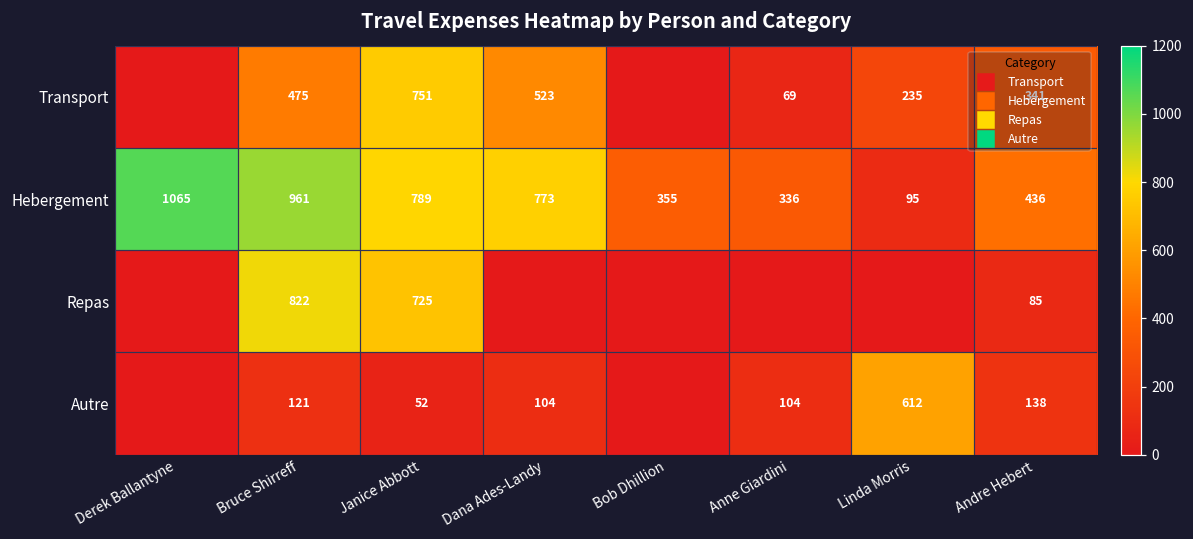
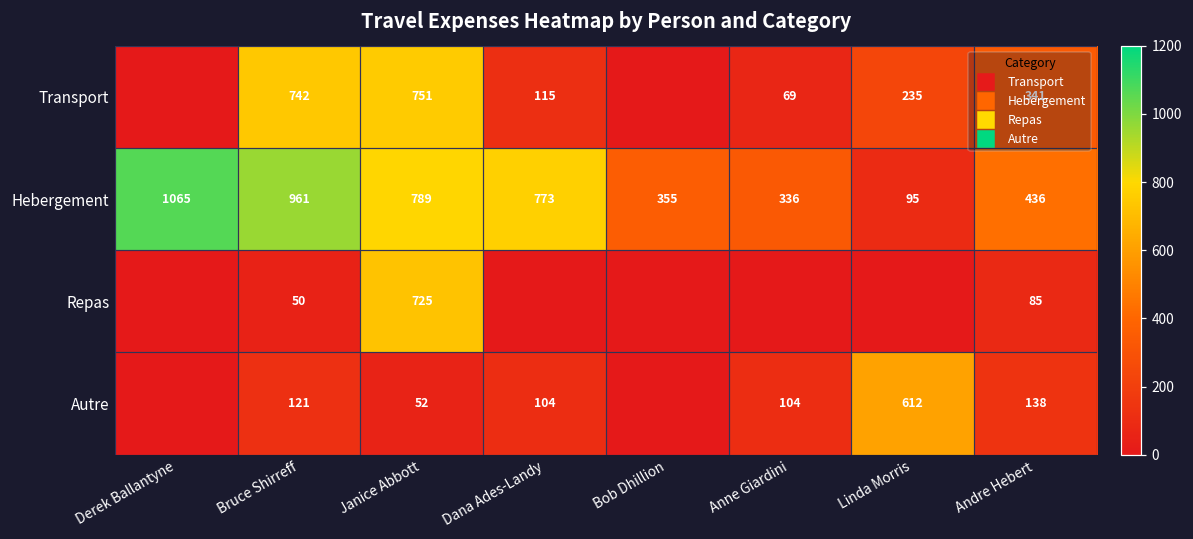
  {
    "Transport": {
-     "Bruce Shirreff": 475,
+     "Bruce Shirreff": 742,
      "Janice Abbott": 751,
-     "Dana Ades-Landy": 523,
+     "Dana Ades-Landy": 115,
      "Anne Giardini": 69,
      "Linda Morris": 235
    },
    "Hebergement": {
      "Derek Ballantyne": 1065,
      "Bruce Shirreff": 961,
      "Janice Abbott": 789,
      "Dana Ades-Landy": 773,
      "Bob Dhillion": 355,
      "Anne Giardini": 336,
      "Linda Morris": 95,
      "Andre Hebert": 436
    },
    "Repas": {
-     "Bruce Shirreff": 822,
+     "Bruce Shirreff": 50,
      "Janice Abbott": 725,
      "Andre Hebert": 85
    },
    "Autre": {
      "Bruce Shirreff": 121,
      "Janice Abbott": 52,
      "Dana Ades-Landy": 104,
      "Anne Giardini": 104,
      "Linda Morris": 612,
      "Andre Hebert": 138
    }
  }
